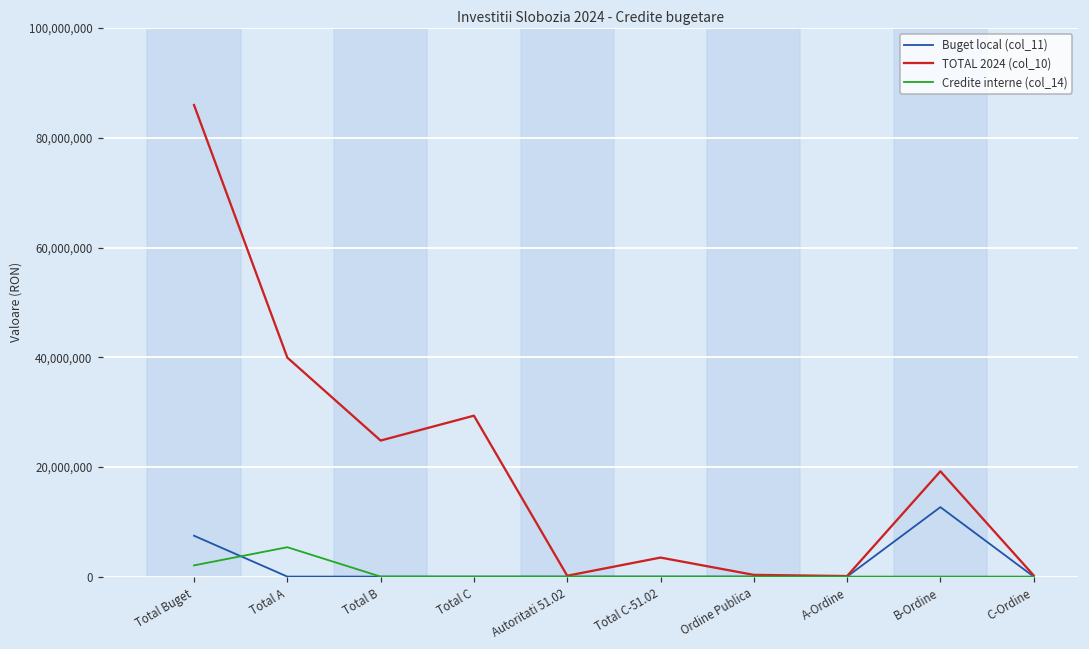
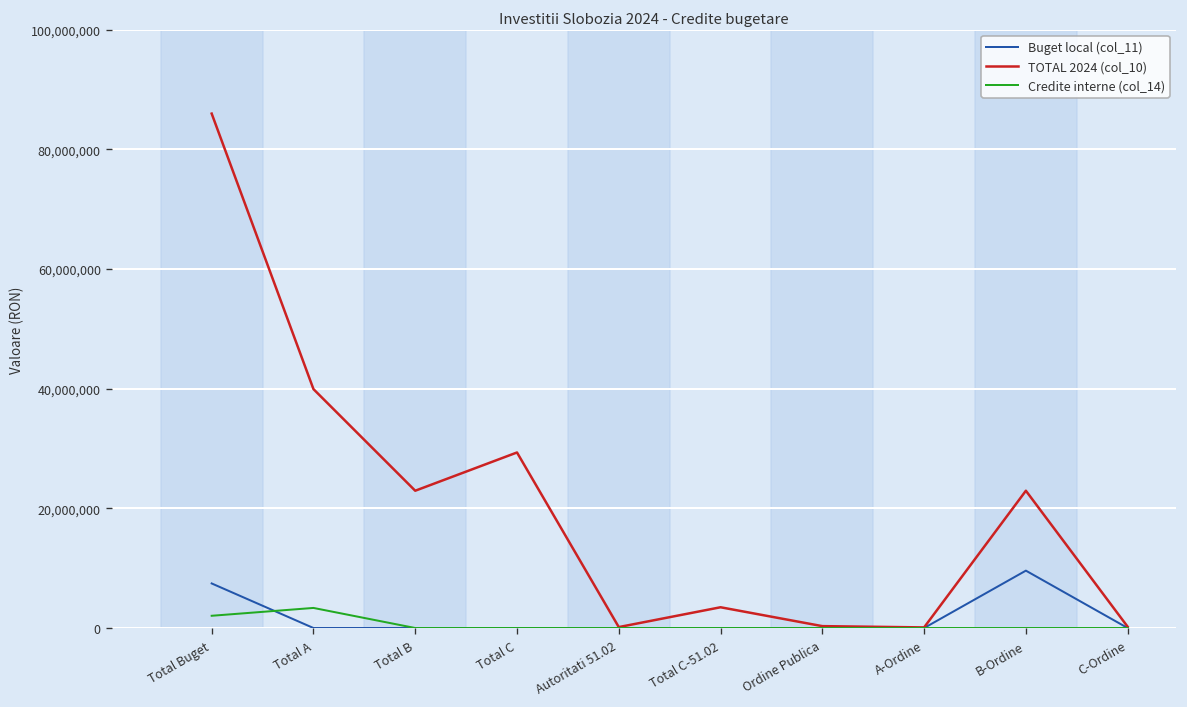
  {
    "Buget local (col_11)": {
      "Total Buget": "7,000,000",
      "Total A": "0",
-     "B-Ordine": "13,000,000"
+     "B-Ordine": "10,000,000"
    },
    "TOTAL 2024 (col_10)": {
      "Total Buget": "86,000,000",
      "Total A": "40,000,000",
-     "Total B": "25,000,000",
+     "Total B": "23,000,000",
      "Total C": "29,000,000",
      "Total C-51.02": "3,000,000",
-     "B-Ordine": "19,000,000"
+     "B-Ordine": "23,000,000"
    },
    "Credite interne (col_14)": {
      "Total Buget": "2,000,000",
-     "Total A": "5,000,000",
+     "Total A": "3,000,000",
      "B-Ordine": "0"
    }
  }
